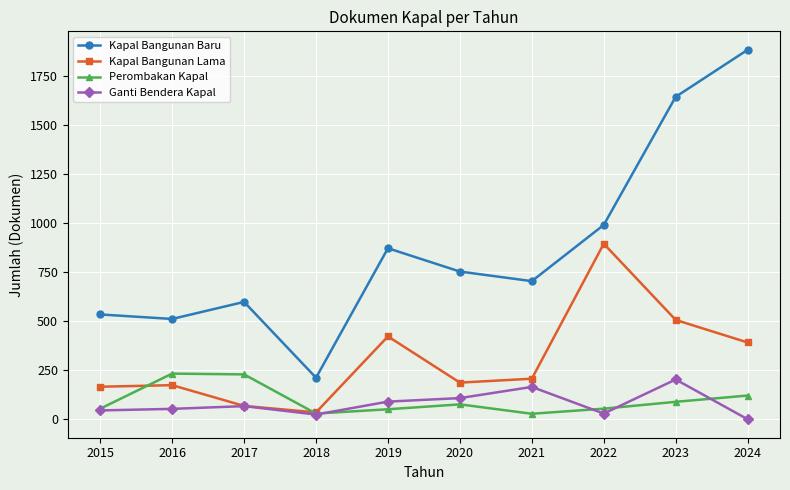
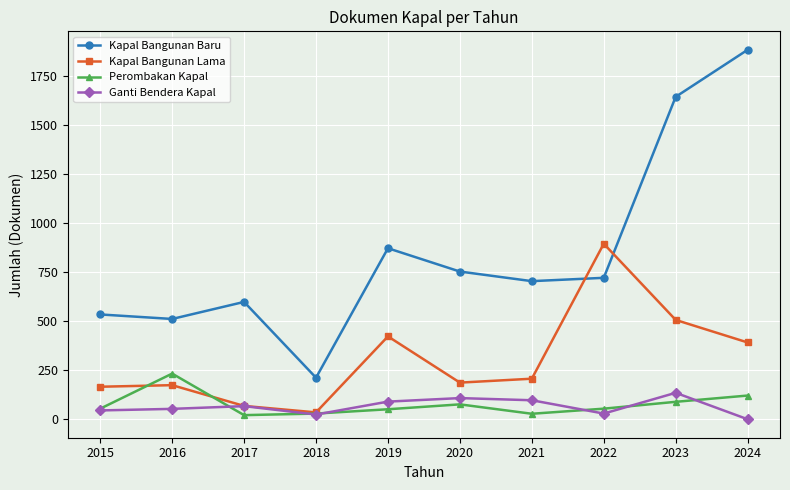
  {
    "Kapal Bangunan Baru": {
      "2015": 540,
      "2016": 510,
      "2017": 600,
      "2018": 210,
      "2019": 870,
      "2020": 750,
      "2021": 710,
-     "2022": 990,
+     "2022": 720,
      "2023": 1650,
      "2024": 1890
    },
    "Kapal Bangunan Lama": {
      "2015": 170,
      "2016": 170,
      "2019": 420,
      "2020": 190,
      "2021": 210,
      "2022": 900,
      "2023": 510,
      "2024": 390
    },
    "Perombakan Kapal": {
      "2016": 230,
-     "2017": 230,
+     "2017": 20,
      "2019": 50,
      "2020": 80,
      "2021": 30,
      "2022": 50,
      "2023": 90,
      "2024": 120
    },
    "Ganti Bendera Kapal": {
      "2016": 50,
      "2019": 90,
      "2020": 110,
-     "2021": 170,
+     "2021": 100,
      "2022": 30,
-     "2023": 200,
+     "2023": 140,
      "2024": 0
    }
  }
